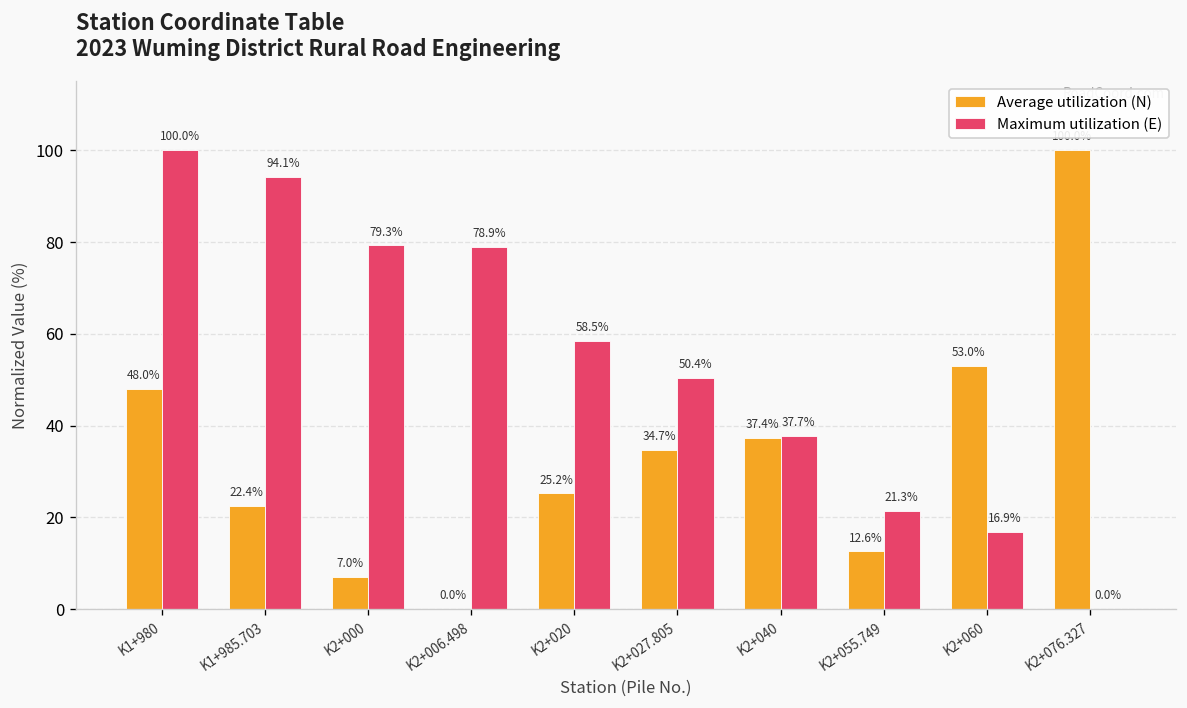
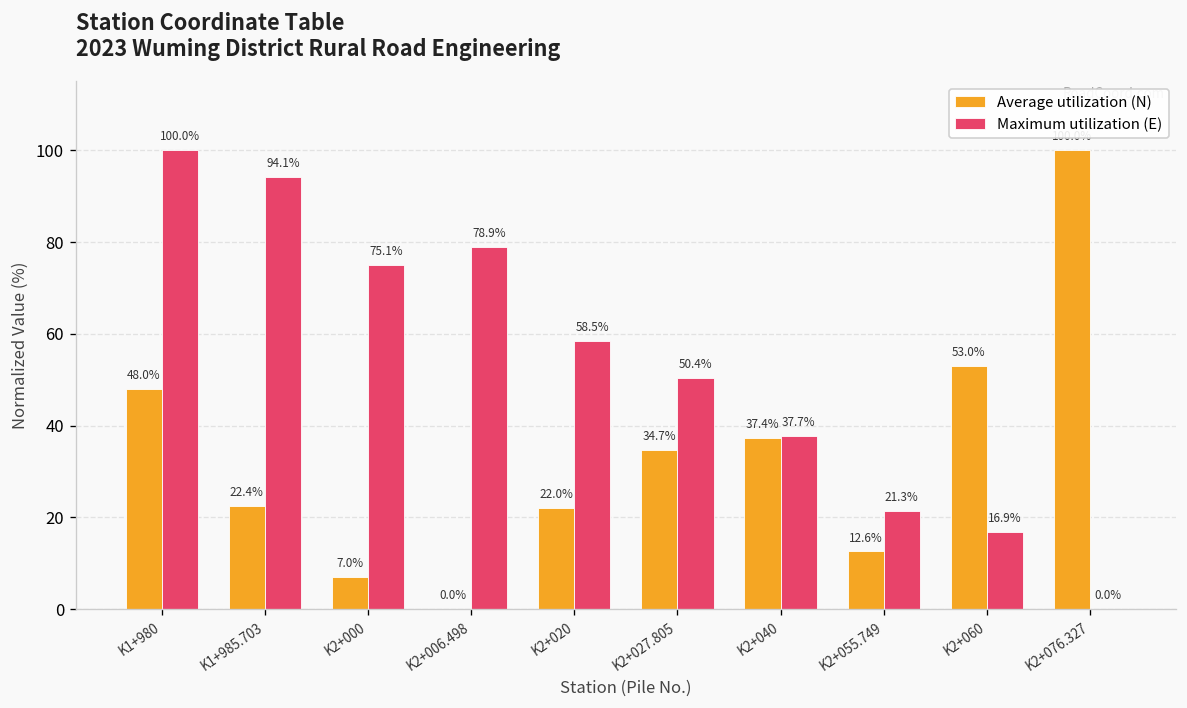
  {
    "Average utilization (N)": {
      "K1+980": "48.0%",
      "K1+985.703": "22.4%",
      "K2+000": "7.0%",
      "K2+006.498": "0.0%",
-     "K2+020": "25.2%",
+     "K2+020": "22.0%",
      "K2+027.805": "34.7%",
      "K2+040": "37.4%",
      "K2+055.749": "12.6%",
      "K2+060": "53.0%"
    },
    "Maximum utilization (E)": {
      "K1+980": "100.0%",
      "K1+985.703": "94.1%",
-     "K2+000": "79.3%",
+     "K2+000": "75.1%",
      "K2+006.498": "78.9%",
      "K2+020": "58.5%",
      "K2+027.805": "50.4%",
      "K2+040": "37.7%",
      "K2+055.749": "21.3%",
      "K2+060": "16.9%",
      "K2+076.327": "0.0%"
    }
  }
